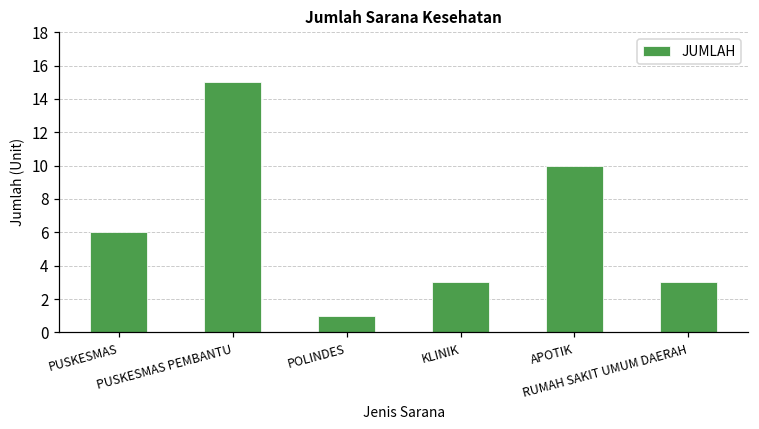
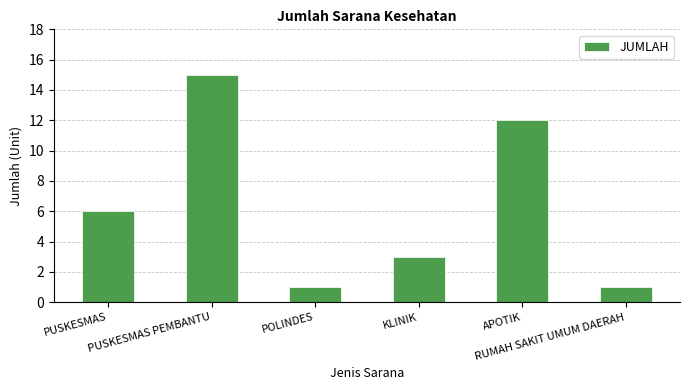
  {
    "PUSKESMAS": 6,
    "PUSKESMAS PEMBANTU": 15,
    "POLINDES": 1,
    "KLINIK": 3,
-   "APOTIK": 10,
-   "RUMAH SAKIT UMUM DAERAH": 3
+   "APOTIK": 12,
+   "RUMAH SAKIT UMUM DAERAH": 1
  }
